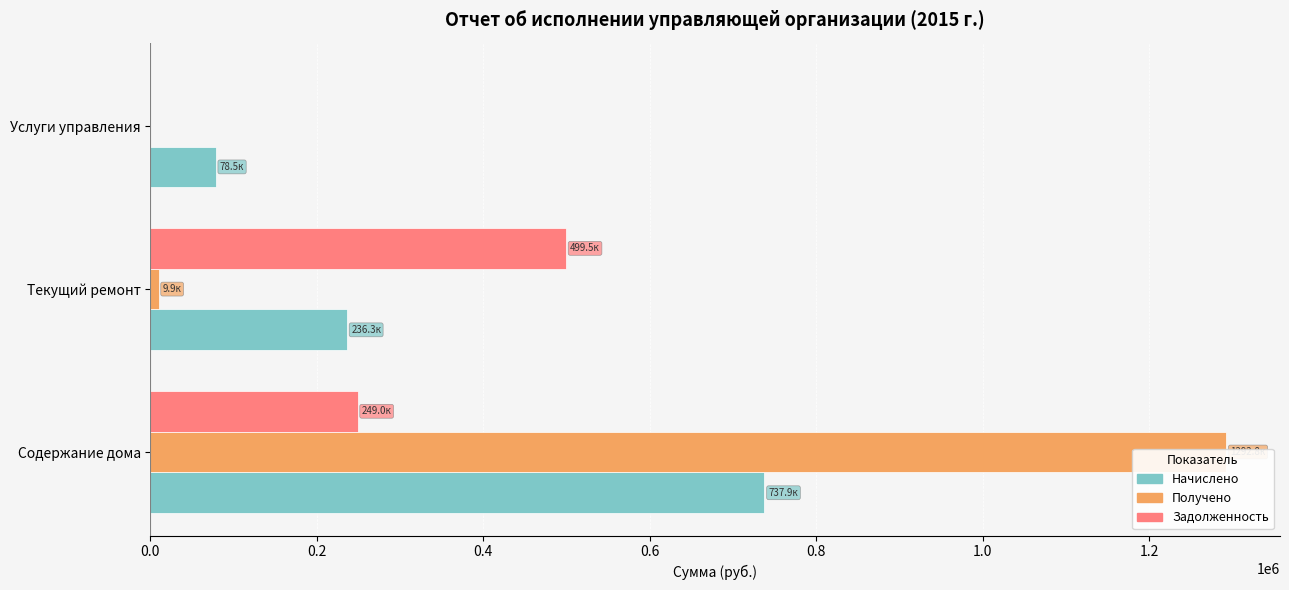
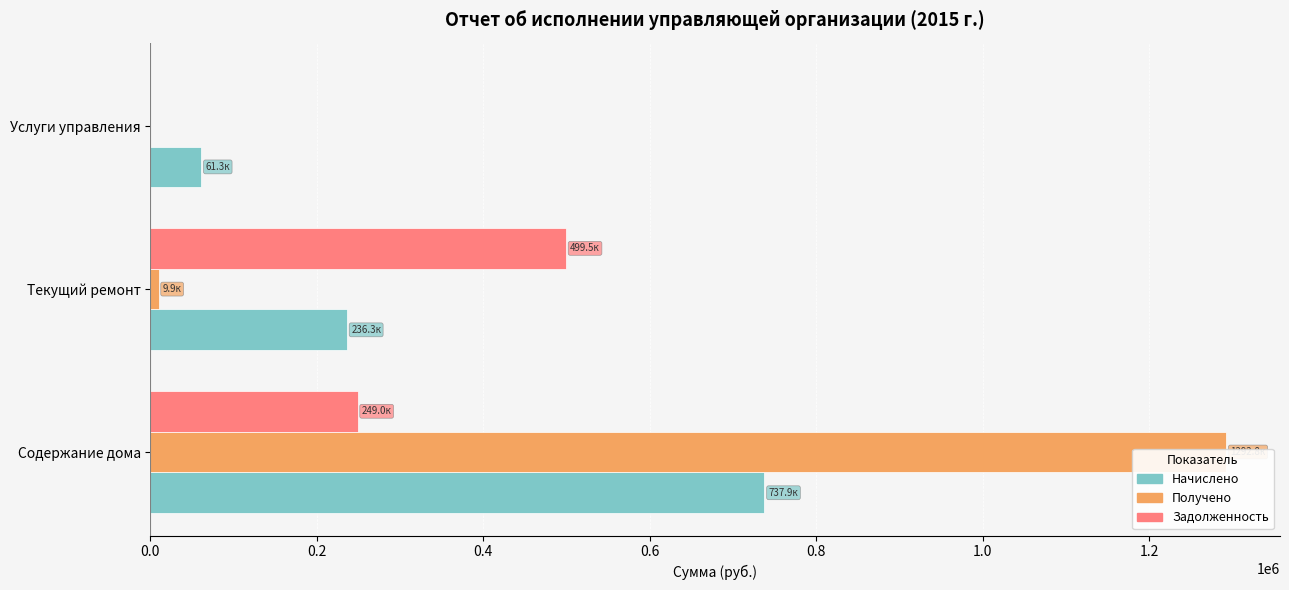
  {
    "Начислено": {
-     "Услуги управления": "78.5к"
+     "Услуги управления": "61.3к"
    }
  }
